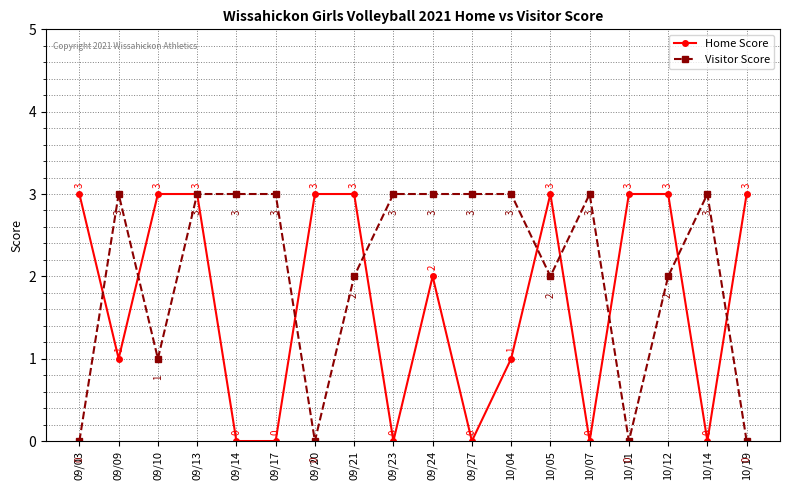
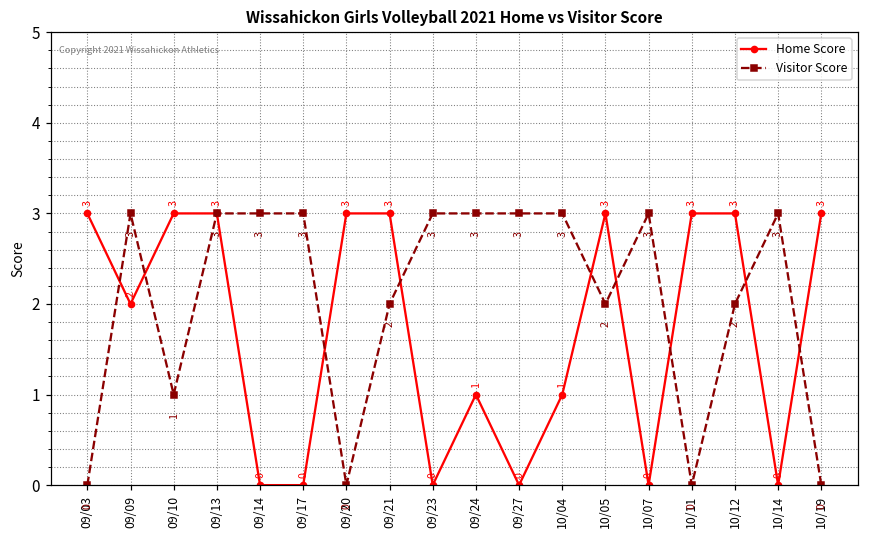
  {
    "Home Score": {
      "09/03": 3,
-     "09/09": 1,
+     "09/09": 2,
      "09/10": 3,
      "09/14": 0,
      "09/17": 0,
      "09/20": 3,
      "09/21": 3,
      "09/23": 0,
-     "09/24": 2,
+     "09/24": 1,
      "09/27": 0,
      "10/04": 1,
      "10/05": 3,
      "10/07": 0,
      "10/11": 3,
      "10/12": 3,
      "10/14": 0,
      "10/19": 3
    },
    "Visitor Score": {
      "09/03": 0,
      "09/09": 3,
      "09/10": 1,
      "09/14": 3,
      "09/17": 3,
      "09/20": 0,
      "09/21": 2,
      "09/23": 3,
      "09/24": 3,
      "09/27": 3,
      "10/04": 3,
      "10/05": 2,
      "10/07": 3,
      "10/11": 0,
      "10/12": 2,
      "10/14": 3,
      "10/19": 0
    }
  }
